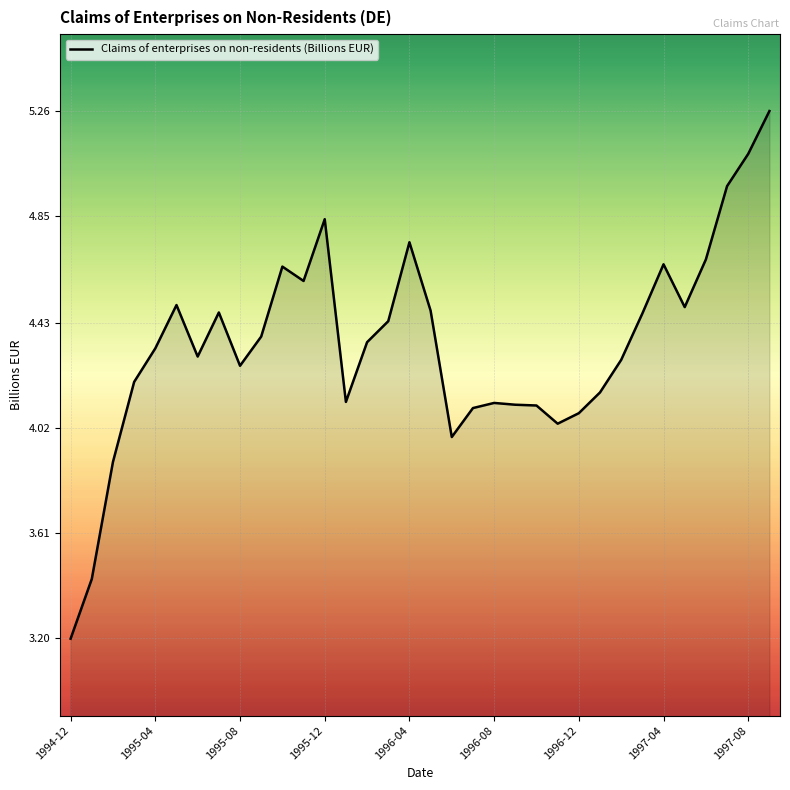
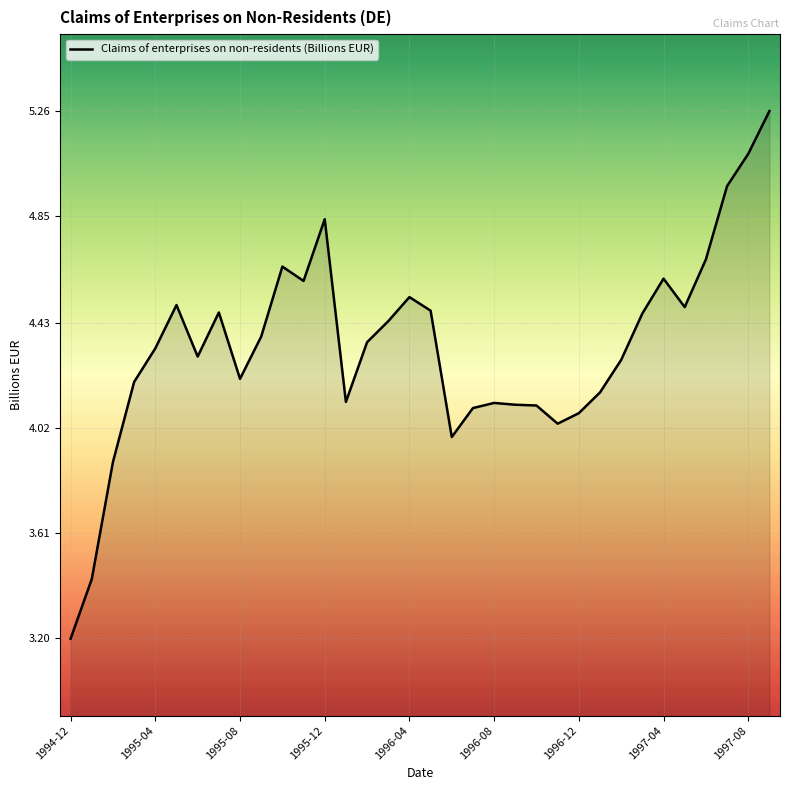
  {
    "1994-12": 3.20,
    "1995-04": 4.33,
-   "1995-08": 4.26,
+   "1995-08": 4.21,
    "1995-12": 4.84,
-   "1996-04": 4.75,
+   "1996-04": 4.53,
    "1996-08": 4.12,
    "1996-12": 4.08,
-   "1997-04": 4.66,
+   "1997-04": 4.60,
    "1997-08": 5.09
  }
